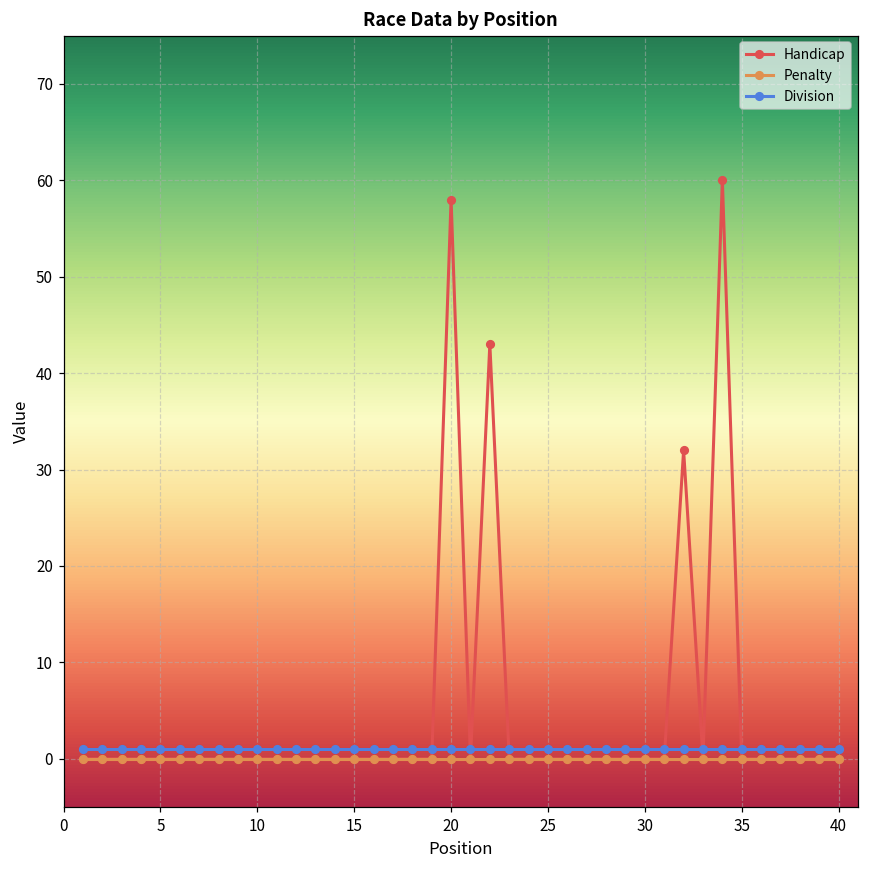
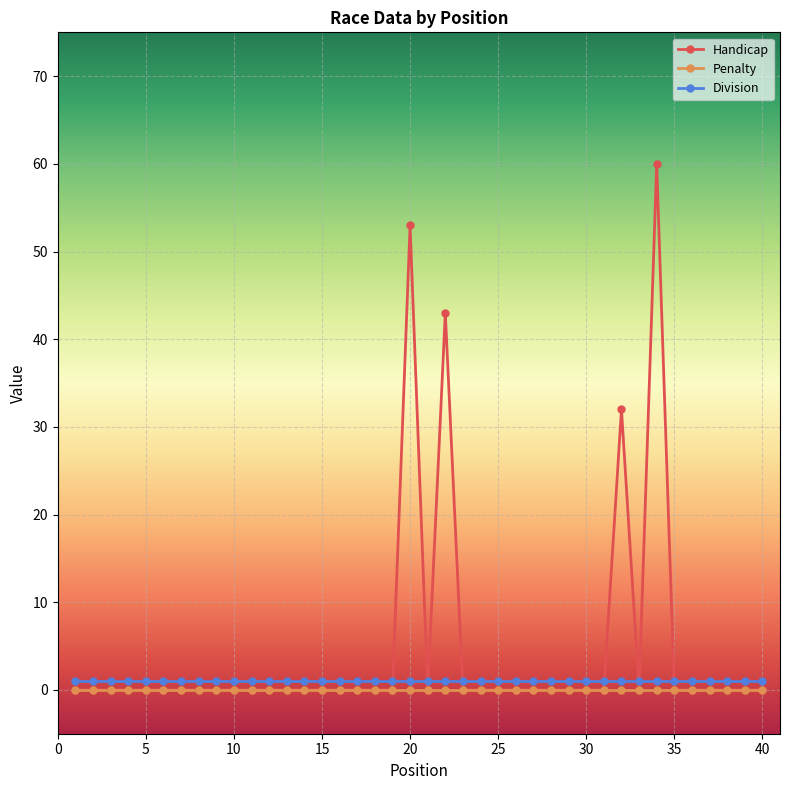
  {
    "Handicap": {
-     "20": 58
+     "20": 53
    },
    "Penalty": {
      "20": 0
    },
    "Division": {
      "5": 1,
      "10": 1,
      "15": 1,
      "20": 1,
      "25": 1,
      "30": 1,
      "35": 1,
      "40": 1
    }
  }
